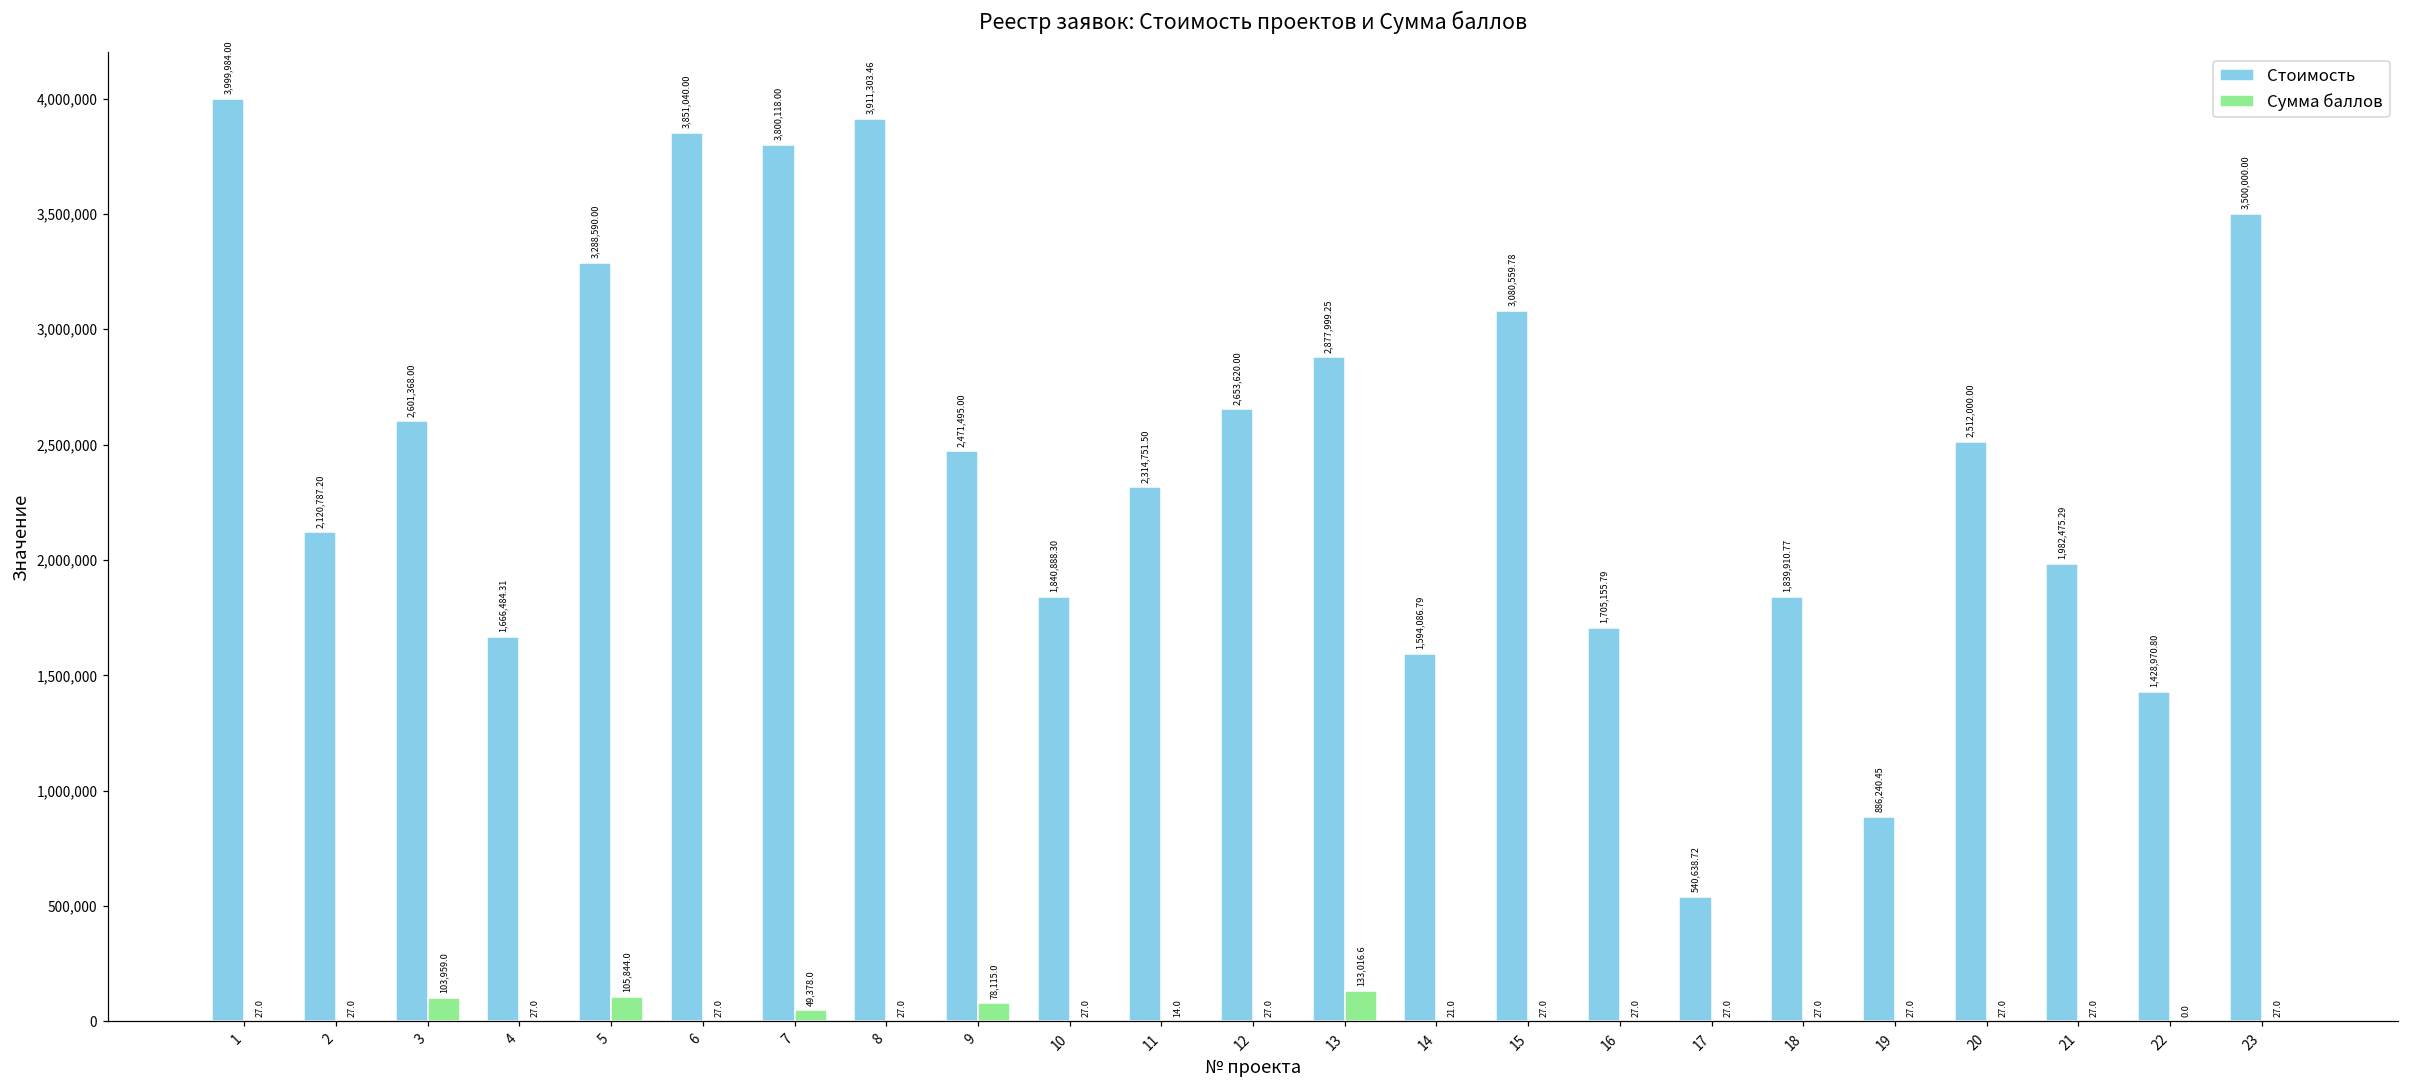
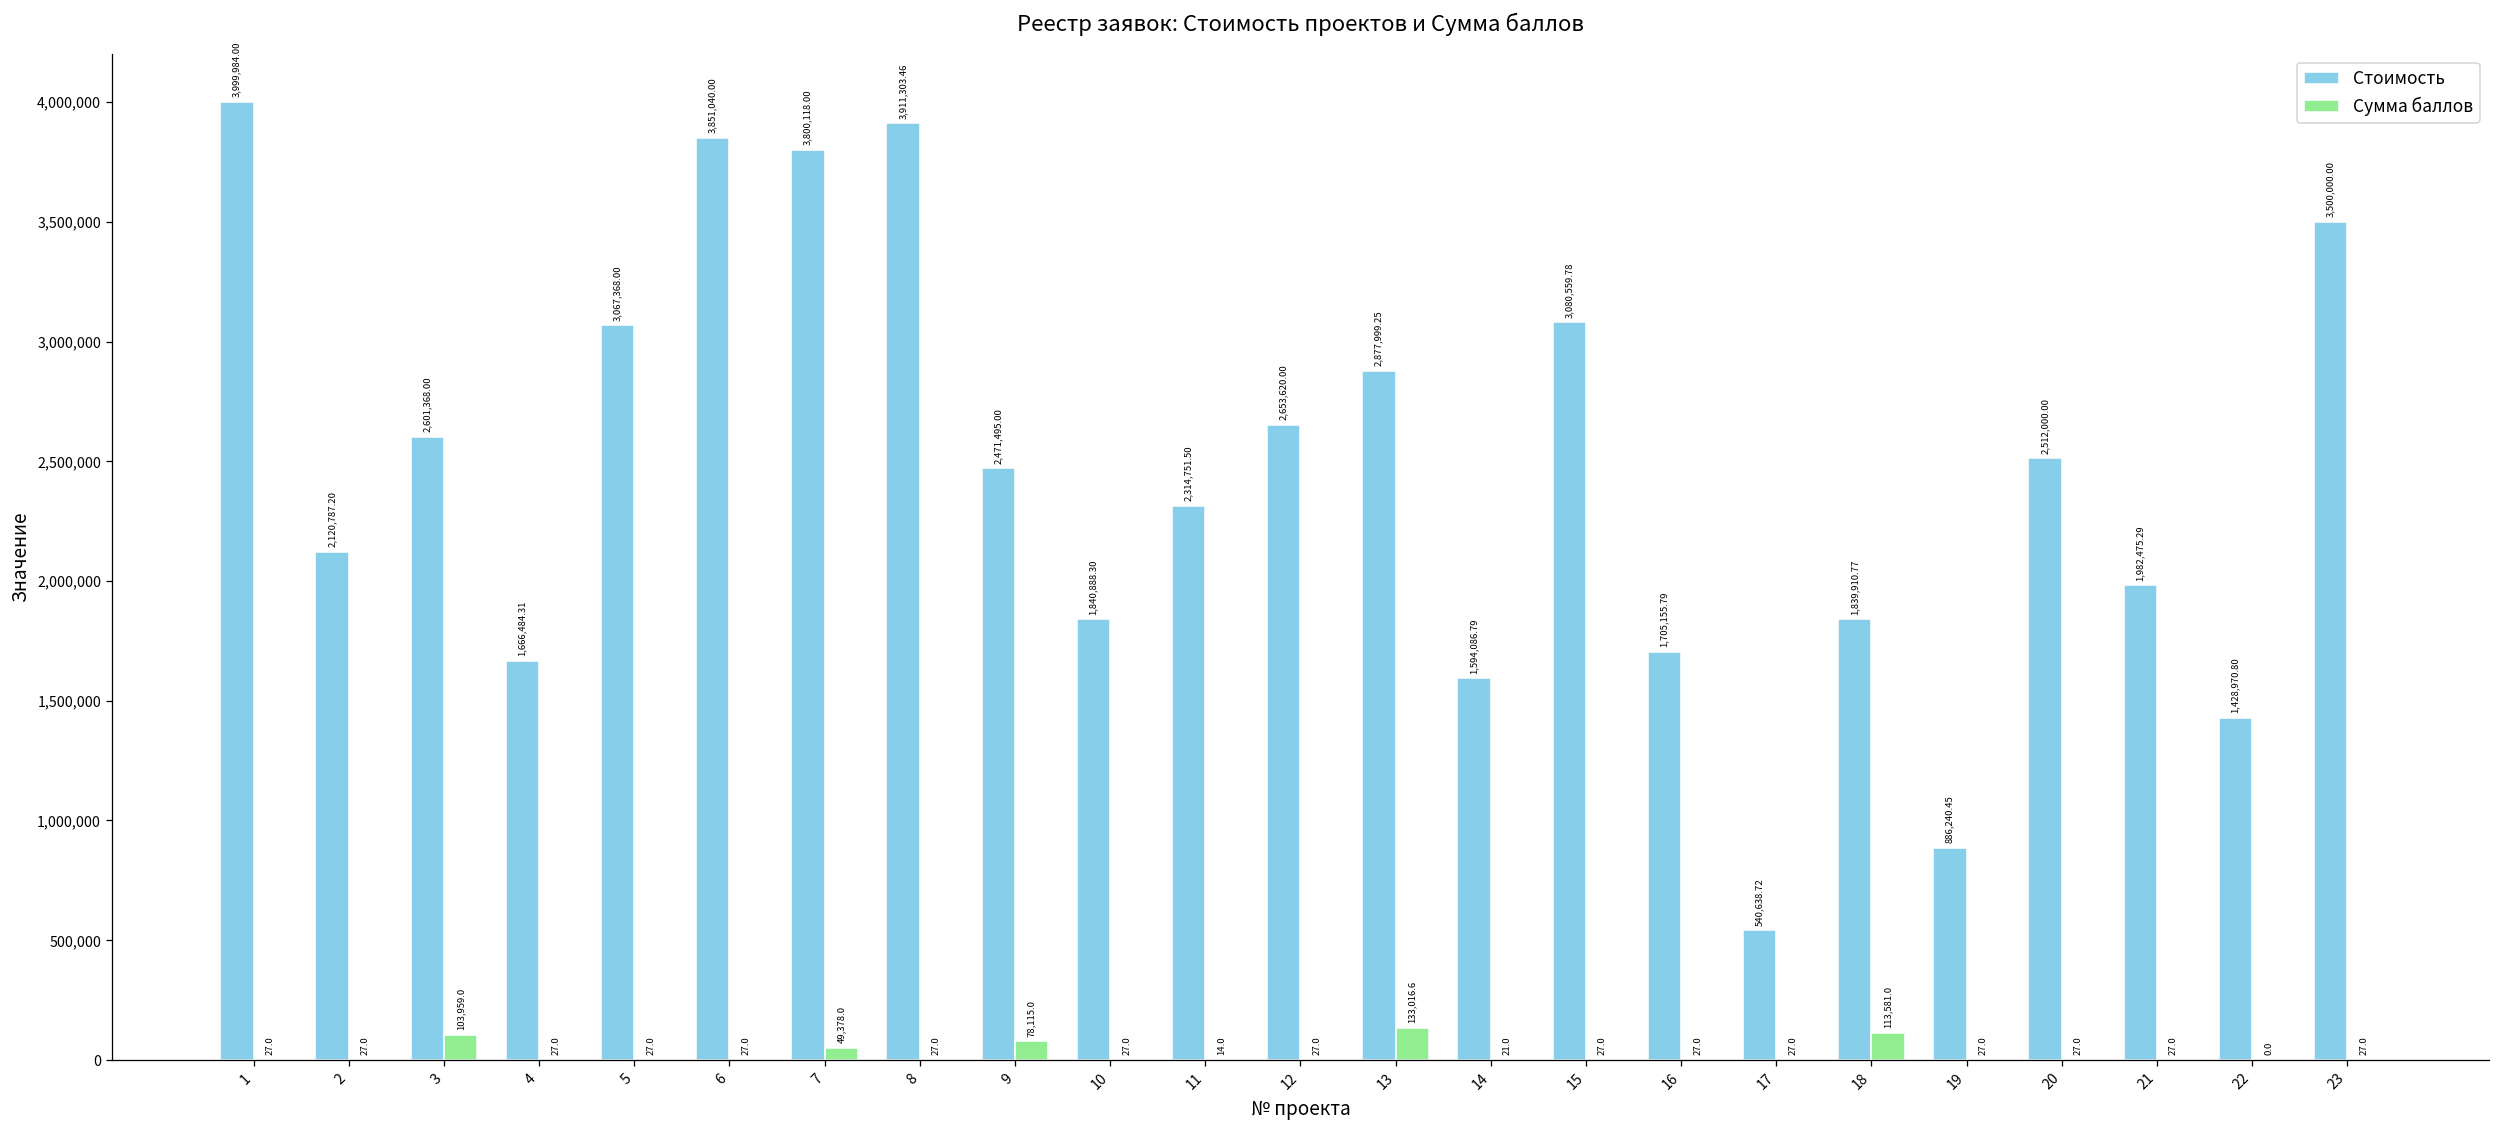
  {
    "Стоимость": {
      "1": "3,999,984.00",
      "2": "2,120,787.20",
      "3": "2,601,368.00",
      "4": "1,666,484.31",
-     "5": "3,288,590.00",
+     "5": "3,067,368.00",
      "6": "3,851,040.00",
      "7": "3,800,118.00",
      "8": "3,911,303.46",
      "9": "2,471,495.00",
      "10": "1,840,888.30",
      "11": "2,314,751.50",
      "12": "2,653,620.00",
      "13": "2,877,999.25",
      "14": "1,594,086.79",
      "15": "3,080,559.78",
      "16": "1,705,155.79",
      "17": "540,638.72",
      "18": "1,839,910.77",
      "19": "886,240.45",
      "20": "2,512,000.00",
      "21": "1,982,475.29",
      "22": "1,428,970.80",
      "23": "3,500,000.00"
    },
    "Сумма баллов": {
      "1": "27.0",
      "2": "27.0",
      "3": "103,959.0",
      "4": "27.0",
-     "5": "105,844.0",
+     "5": "27.0",
      "6": "27.0",
      "7": "49,378.0",
      "8": "27.0",
      "9": "78,115.0",
      "10": "27.0",
      "11": "14.0",
      "12": "27.0",
      "13": "133,016.6",
      "14": "21.0",
      "15": "27.0",
      "16": "27.0",
      "17": "27.0",
-     "18": "27.0",
+     "18": "113,581.0",
      "19": "27.0",
      "20": "27.0",
      "21": "27.0",
      "22": "0.0",
      "23": "27.0"
    }
  }
